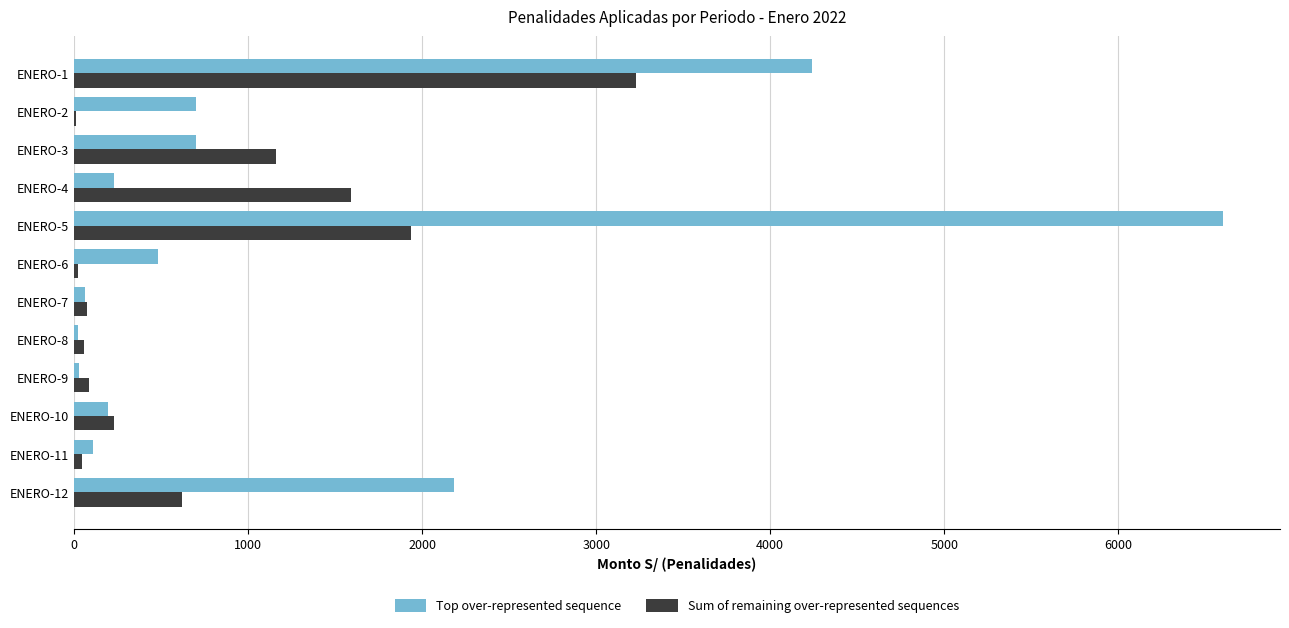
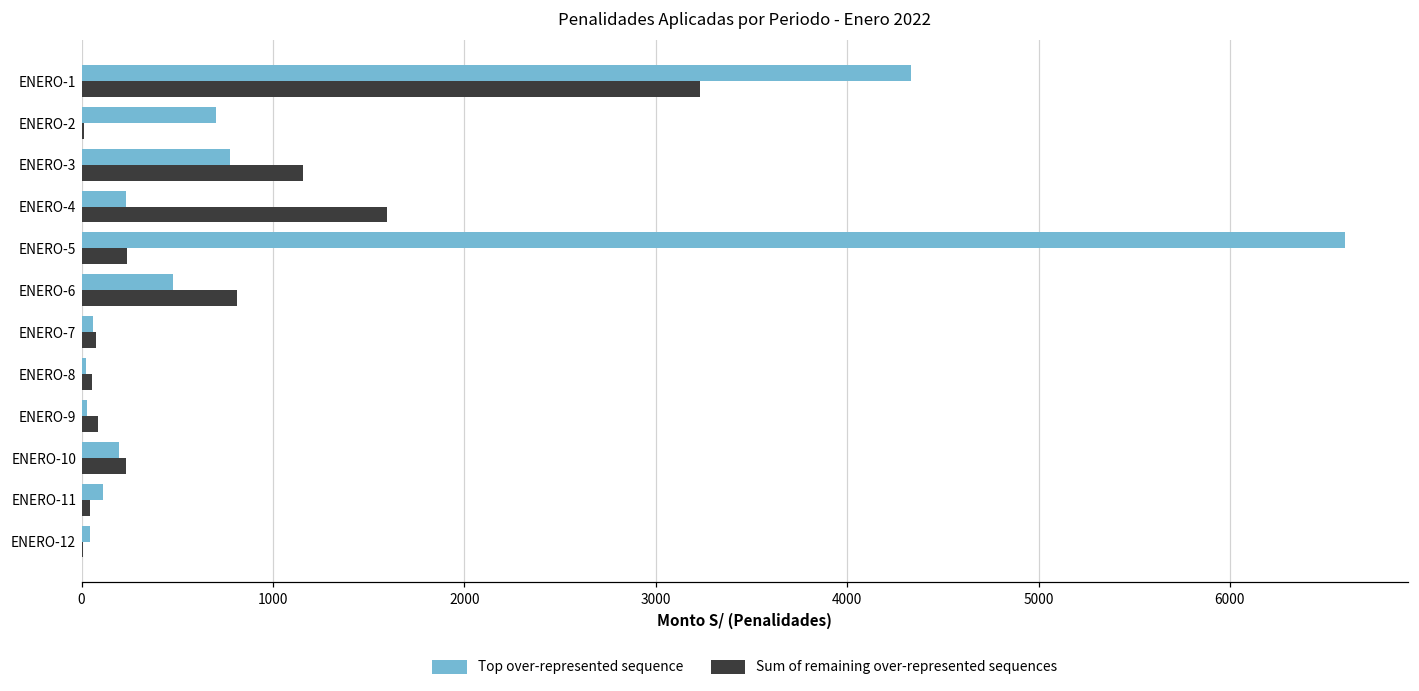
  {
    "Top over-represented sequence": {
-     "ENERO-1": 4240,
+     "ENERO-1": 4330,
      "ENERO-2": 700,
-     "ENERO-3": 700,
+     "ENERO-3": 780,
      "ENERO-4": 230,
      "ENERO-5": 6600,
      "ENERO-6": 480,
      "ENERO-7": 60,
      "ENERO-8": 20,
      "ENERO-9": 30,
      "ENERO-10": 200,
      "ENERO-11": 110,
-     "ENERO-12": 2180
+     "ENERO-12": 40
    },
    "Sum of remaining over-represented sequences": {
      "ENERO-1": 3230,
      "ENERO-3": 1160,
      "ENERO-4": 1590,
-     "ENERO-5": 1940,
-     "ENERO-6": 20,
+     "ENERO-5": 240,
+     "ENERO-6": 810,
      "ENERO-7": 70,
      "ENERO-8": 60,
      "ENERO-9": 90,
      "ENERO-10": 230,
      "ENERO-11": 50,
-     "ENERO-12": 620
+     "ENERO-12": 10
    }
  }
